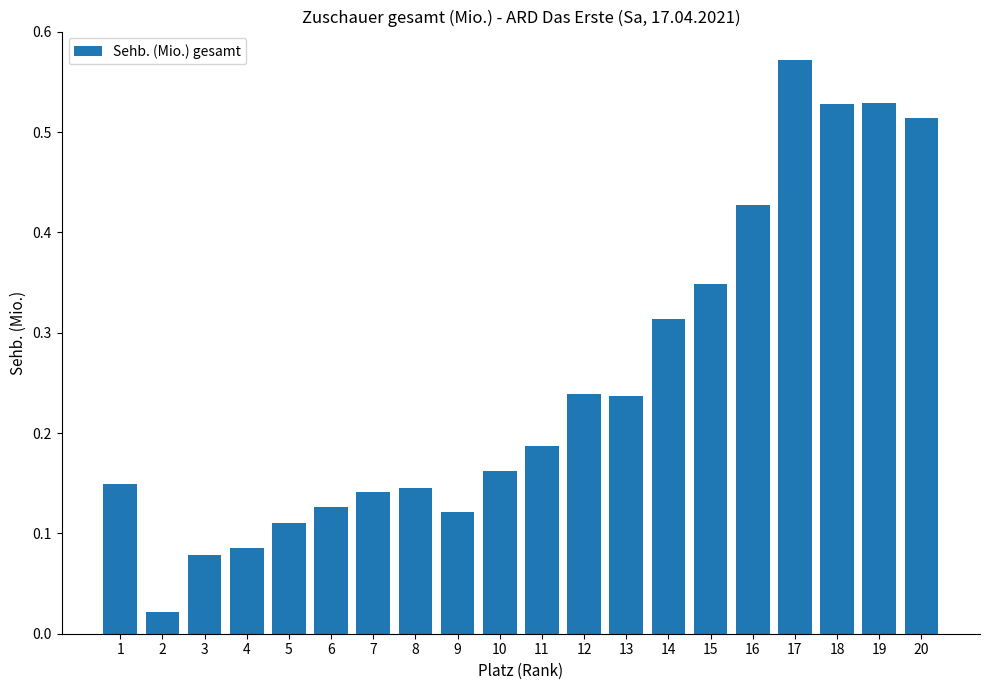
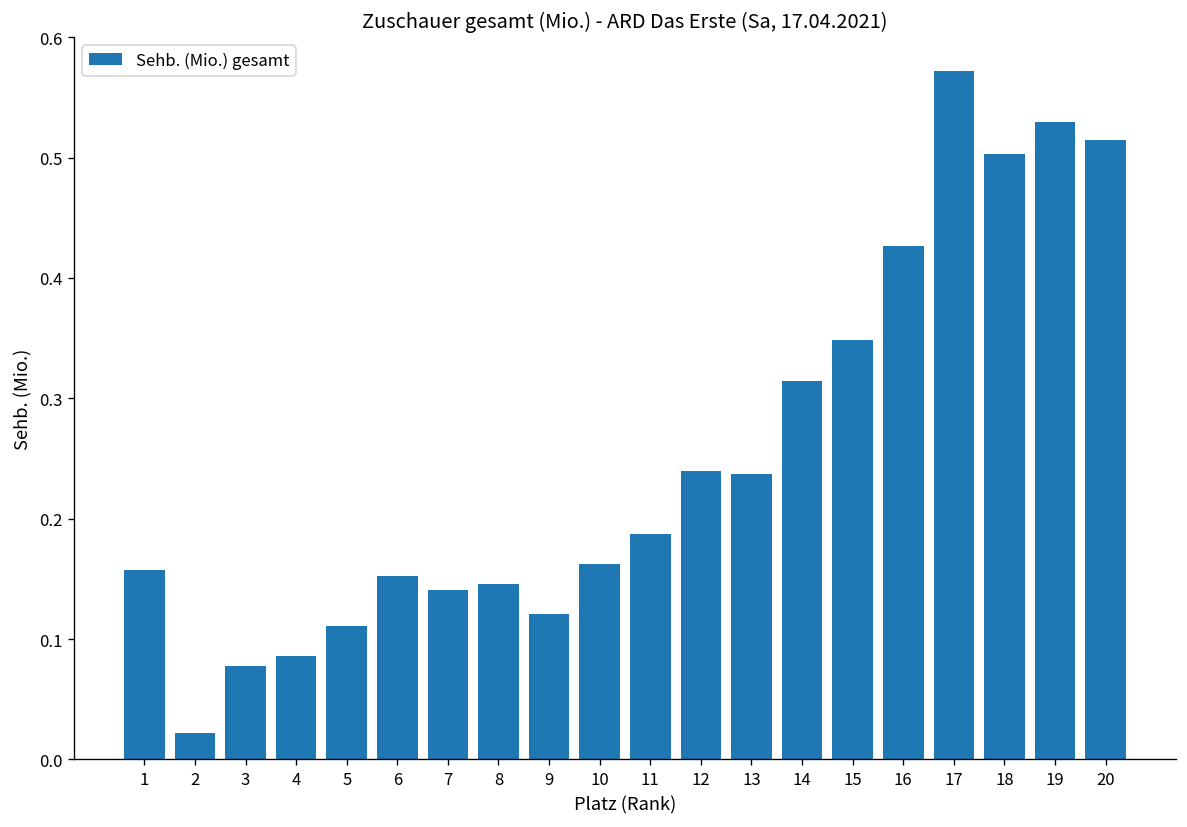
  {
-   "1": 0.149,
+   "1": 0.158,
    "2": 0.022,
    "3": 0.078,
    "4": 0.086,
    "5": 0.111,
-   "6": 0.126,
+   "6": 0.152,
    "7": 0.141,
    "8": 0.145,
    "9": 0.121,
    "10": 0.163,
    "11": 0.187,
    "12": 0.239,
    "13": 0.237,
    "14": 0.314,
    "15": 0.348,
    "16": 0.427,
    "17": 0.572,
-   "18": 0.528,
+   "18": 0.503,
    "19": 0.529,
    "20": 0.514
  }
